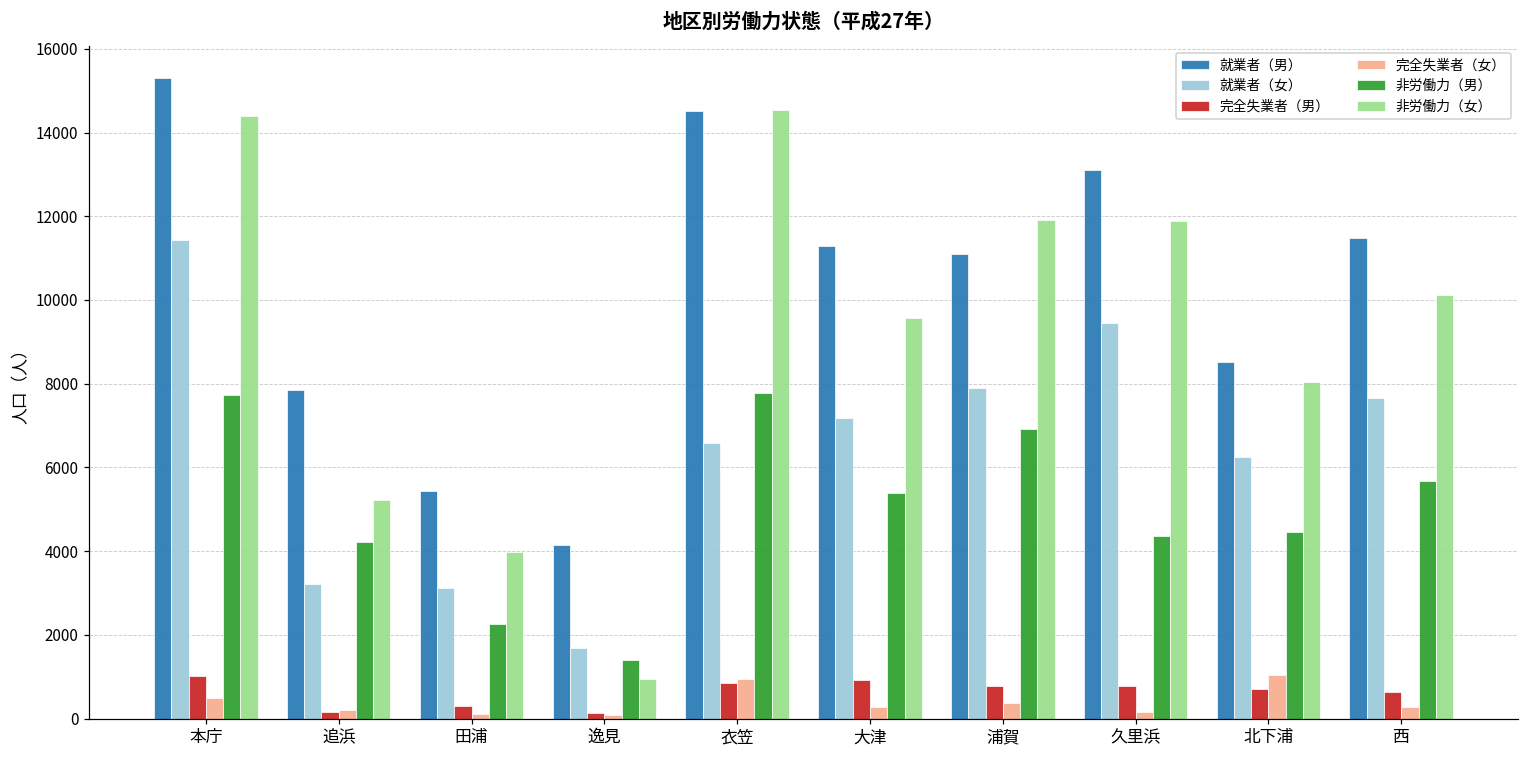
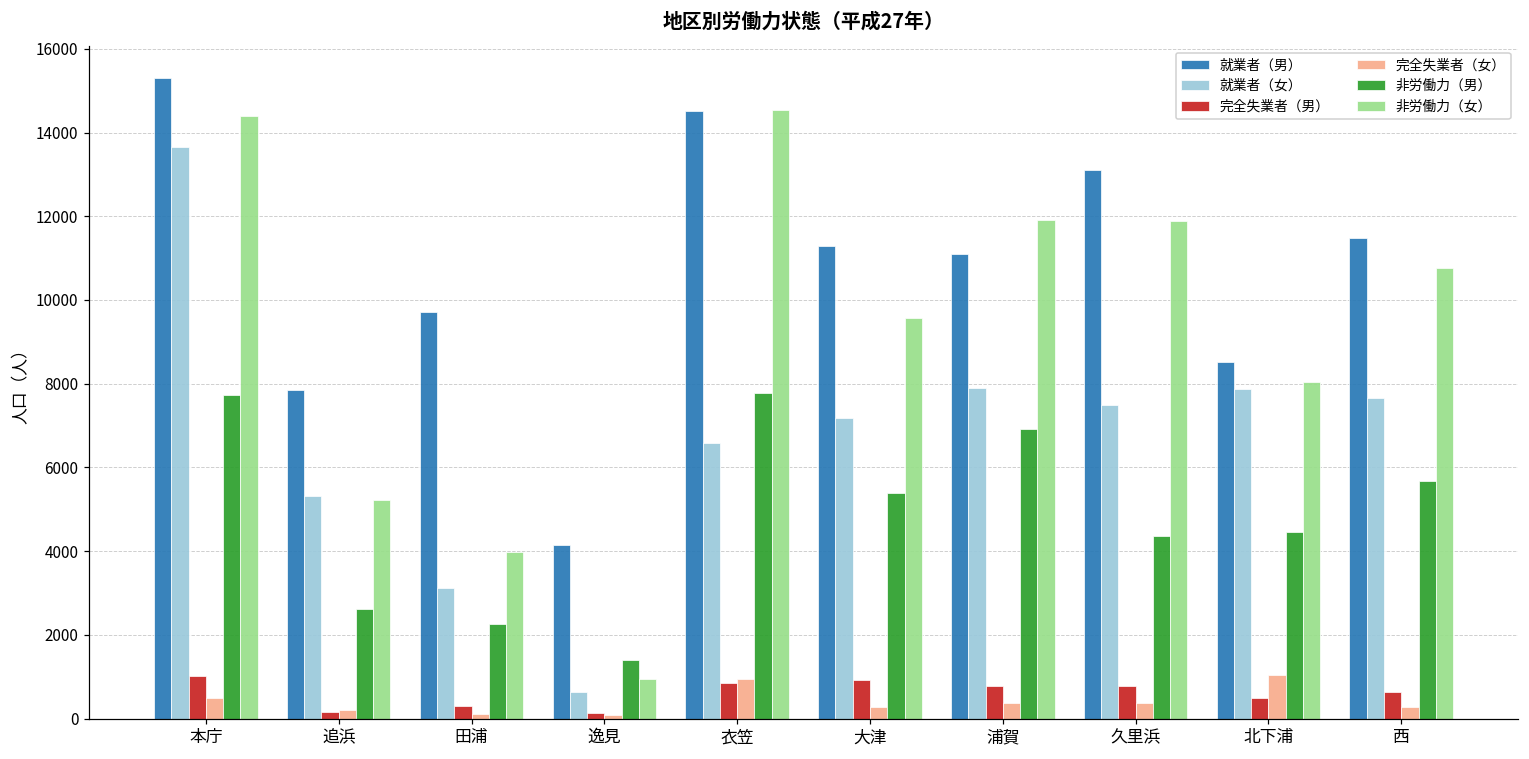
  {
    "就業者（男）": {
      "本庁": 15300,
      "追浜": 7900,
-     "田浦": 5400,
+     "田浦": 9700,
      "逸見": 4100,
      "衣笠": 14500,
      "大津": 11300,
      "浦賀": 11100,
      "久里浜": 13100,
      "北下浦": 8500,
      "西": 11500
    },
    "就業者（女）": {
-     "本庁": 11400,
-     "追浜": 3200,
+     "本庁": 13600,
+     "追浜": 5300,
      "田浦": 3100,
-     "逸見": 1700,
+     "逸見": 600,
      "衣笠": 6600,
      "大津": 7200,
      "浦賀": 7900,
-     "久里浜": 9400,
-     "北下浦": 6300,
+     "久里浜": 7500,
+     "北下浦": 7900,
      "西": 7600
    },
    "完全失業者（男）": {
      "本庁": 1000,
      "追浜": 200,
      "田浦": 300,
      "逸見": 100,
      "衣笠": 900,
      "大津": 900,
      "浦賀": 800,
      "久里浜": 800,
-     "北下浦": 700,
+     "北下浦": 500,
      "西": 600
    },
    "完全失業者（女）": {
      "本庁": 500,
      "追浜": 200,
      "田浦": 100,
      "逸見": 100,
      "衣笠": 900,
      "大津": 300,
      "浦賀": 400,
-     "久里浜": 200,
+     "久里浜": 400,
      "北下浦": 1000,
      "西": 300
    },
    "非労働力（男）": {
      "本庁": 7700,
-     "追浜": 4200,
+     "追浜": 2600,
      "田浦": 2300,
      "逸見": 1400,
      "衣笠": 7800,
      "大津": 5400,
      "浦賀": 6900,
      "久里浜": 4400,
      "北下浦": 4400,
      "西": 5700
    },
    "非労働力（女）": {
      "本庁": 14400,
      "追浜": 5200,
      "田浦": 4000,
      "逸見": 900,
      "衣笠": 14500,
      "大津": 9600,
      "浦賀": 11900,
      "久里浜": 11900,
      "北下浦": 8000,
-     "西": 10100
+     "西": 10800
    }
  }
